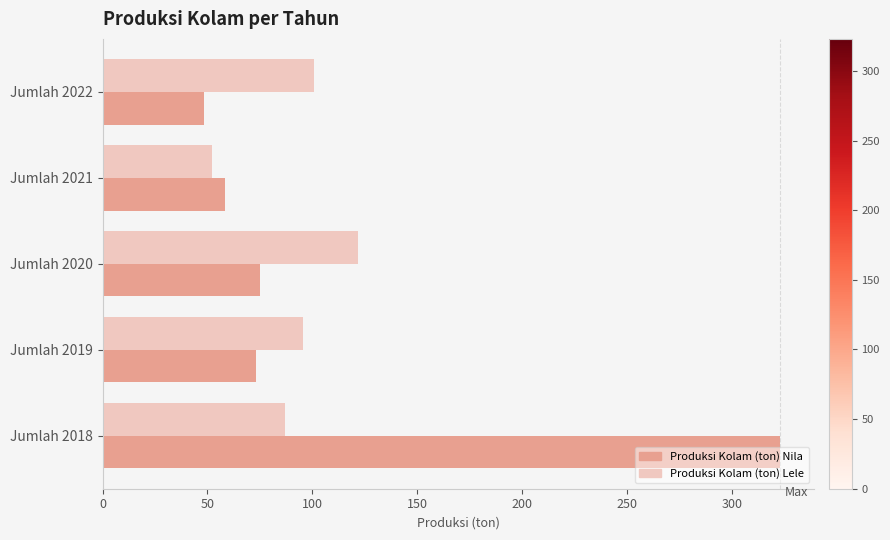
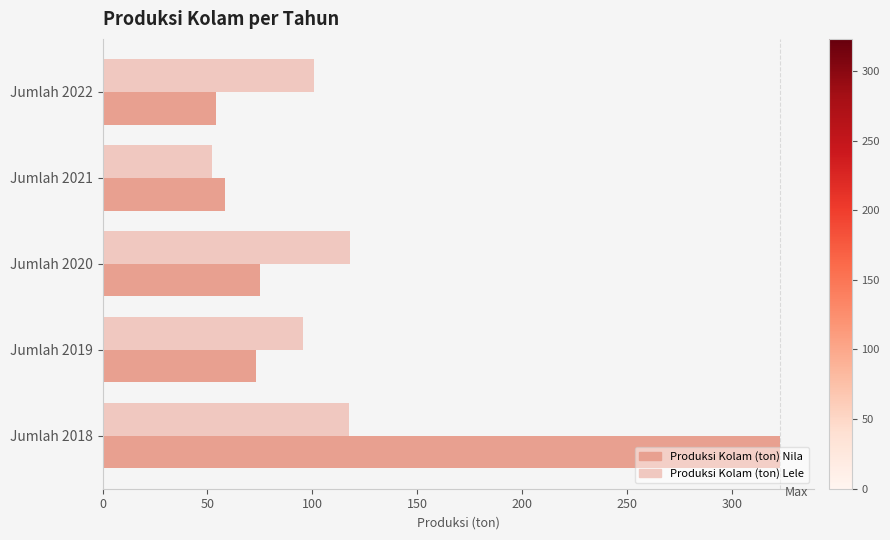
  {
    "Produksi Kolam (ton) Nila": {
-     "Jumlah 2022": 48,
+     "Jumlah 2022": 54,
      "Jumlah 2021": 58,
      "Jumlah 2020": 75,
      "Jumlah 2019": 73
    },
    "Produksi Kolam (ton) Lele": {
      "Jumlah 2022": 101,
      "Jumlah 2021": 52,
-     "Jumlah 2020": 122,
+     "Jumlah 2020": 118,
      "Jumlah 2019": 95,
-     "Jumlah 2018": 87
+     "Jumlah 2018": 118
    }
  }
